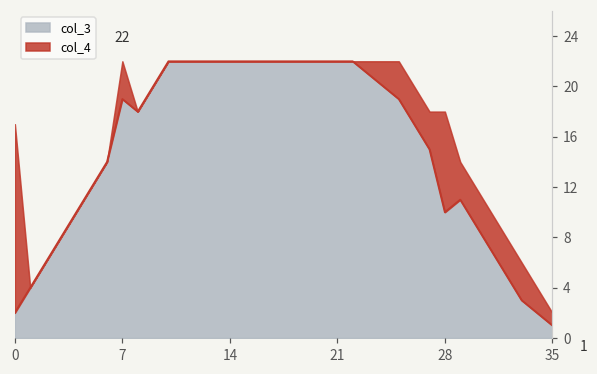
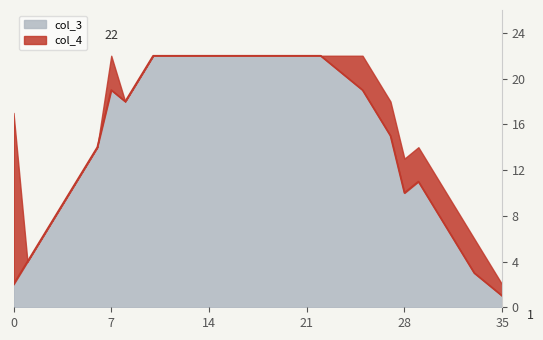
  {
    "col_3": {
      "0": 2,
      "7": 19,
      "28": 10
    },
    "col_4": {
-     "28": 8
+     "28": 3
    }
  }
